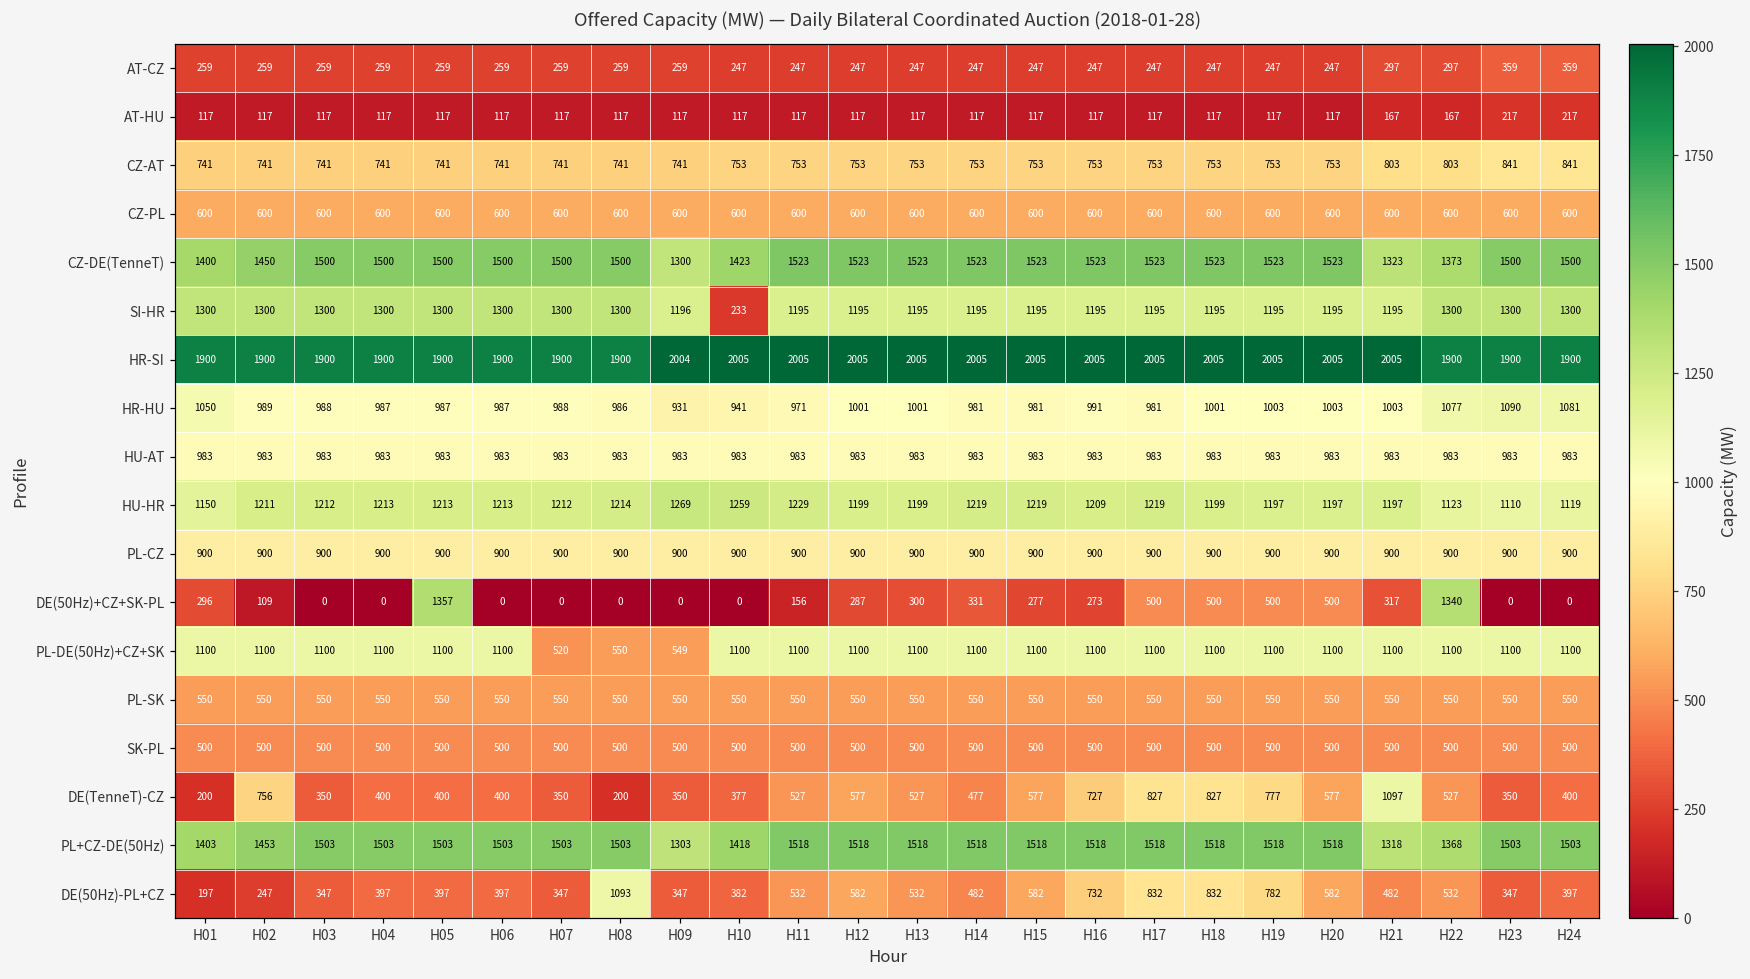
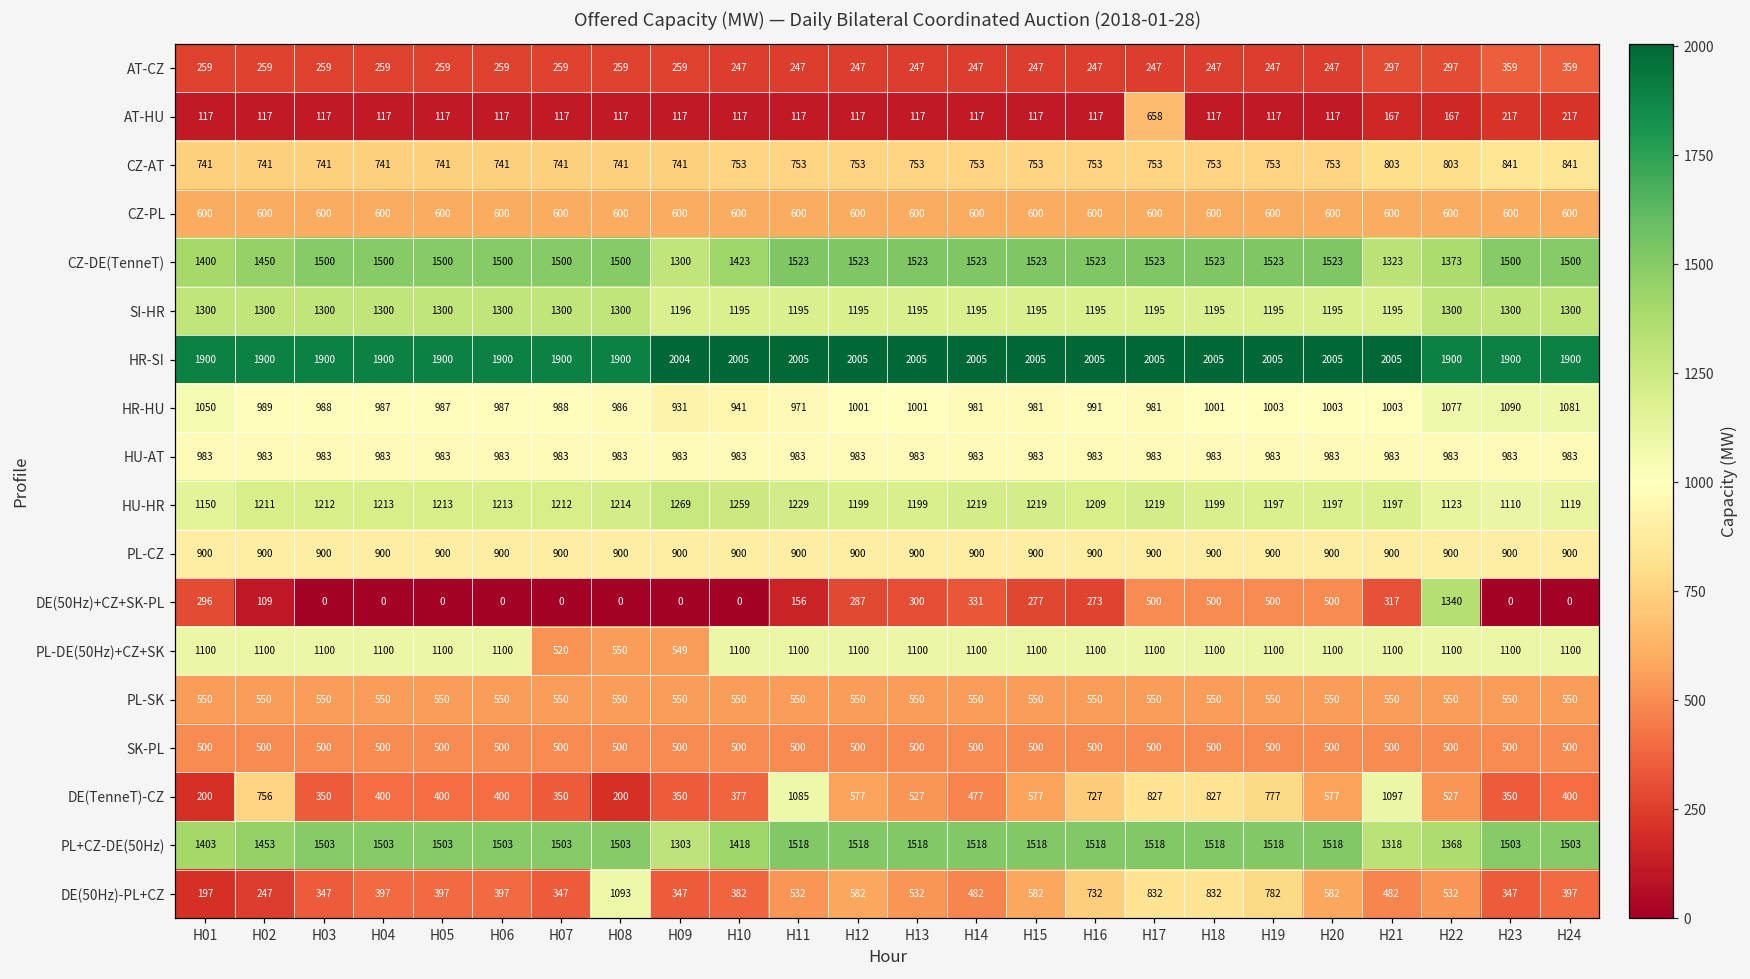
  {
    "AT-HU": {
      "H01": 117,
      "H02": 117,
      "H03": 117,
      "H04": 117,
      "H05": 117,
      "H06": 117,
      "H07": 117,
      "H08": 117,
      "H09": 117,
      "H10": 117,
      "H11": 117,
      "H12": 117,
      "H13": 117,
      "H14": 117,
      "H15": 117,
      "H16": 117,
-     "H17": 117,
+     "H17": 658,
      "H18": 117,
      "H19": 117,
      "H20": 117,
      "H21": 167,
      "H22": 167,
      "H23": 217,
      "H24": 217
    },
    "SI-HR": {
      "H01": 1300,
      "H02": 1300,
      "H03": 1300,
      "H04": 1300,
      "H05": 1300,
      "H06": 1300,
      "H07": 1300,
      "H08": 1300,
      "H09": 1196,
-     "H10": 233,
+     "H10": 1195,
      "H11": 1195,
      "H12": 1195,
      "H13": 1195,
      "H14": 1195,
      "H15": 1195,
      "H16": 1195,
      "H17": 1195,
      "H18": 1195,
      "H19": 1195,
      "H20": 1195,
      "H21": 1195,
      "H22": 1300,
      "H23": 1300,
      "H24": 1300
    },
    "DE(50Hz)+CZ+SK-PL": {
      "H01": 296,
      "H02": 109,
      "H03": 0,
      "H04": 0,
-     "H05": 1357,
+     "H05": 0,
      "H06": 0,
      "H07": 0,
      "H08": 0,
      "H09": 0,
      "H10": 0,
      "H11": 156,
      "H12": 287,
      "H13": 300,
      "H14": 331,
      "H15": 277,
      "H16": 273,
      "H17": 500,
      "H18": 500,
      "H19": 500,
      "H20": 500,
      "H21": 317,
      "H22": 1340,
      "H23": 0,
      "H24": 0
    },
    "DE(TenneT)-CZ": {
      "H01": 200,
      "H02": 756,
      "H03": 350,
      "H04": 400,
      "H05": 400,
      "H06": 400,
      "H07": 350,
      "H08": 200,
      "H09": 350,
      "H10": 377,
-     "H11": 527,
+     "H11": 1085,
      "H12": 577,
      "H13": 527,
      "H14": 477,
      "H15": 577,
      "H16": 727,
      "H17": 827,
      "H18": 827,
      "H19": 777,
      "H20": 577,
      "H21": 1097,
      "H22": 527,
      "H23": 350,
      "H24": 400
    }
  }
